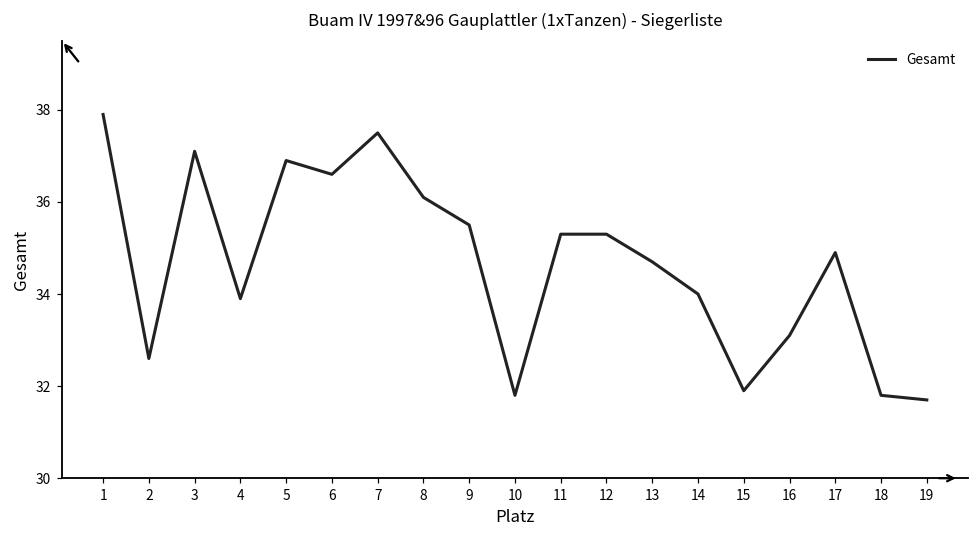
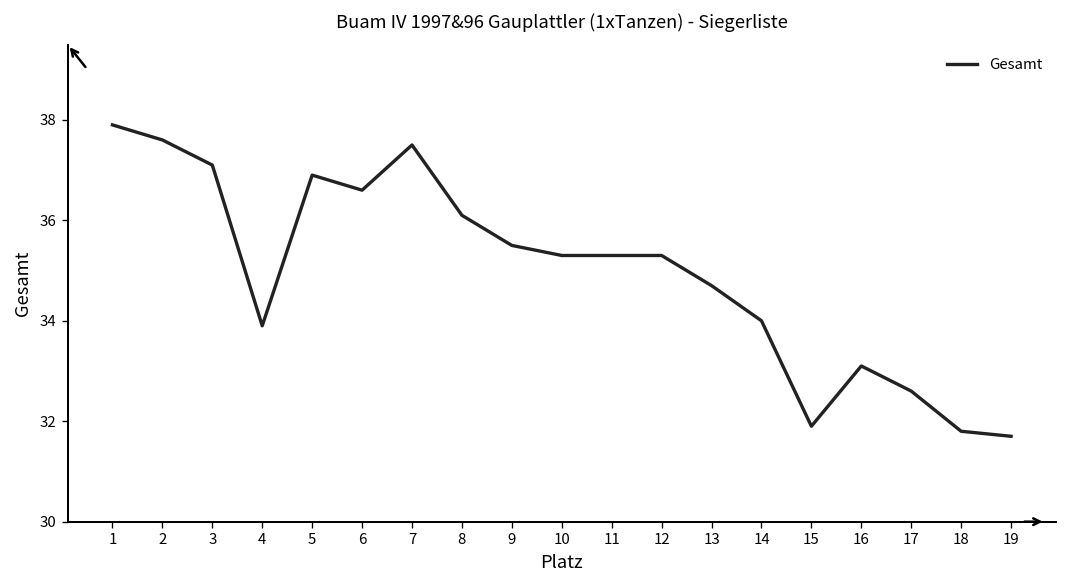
  {
    "1": 37.9,
-   "2": 32.6,
+   "2": 37.6,
    "3": 37.1,
    "4": 33.9,
    "5": 36.9,
    "6": 36.6,
    "7": 37.5,
    "8": 36.1,
    "9": 35.5,
-   "10": 31.8,
+   "10": 35.3,
    "11": 35.3,
    "12": 35.3,
    "13": 34.7,
    "14": 34.0,
    "15": 31.9,
    "16": 33.1,
-   "17": 34.9,
+   "17": 32.6,
    "18": 31.8,
    "19": 31.7
  }
